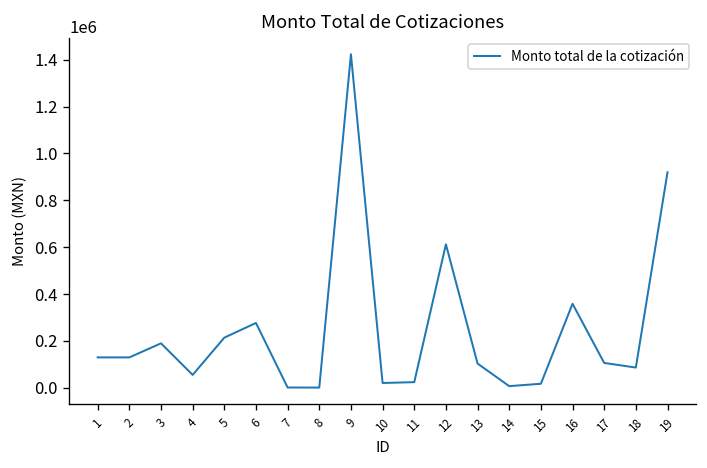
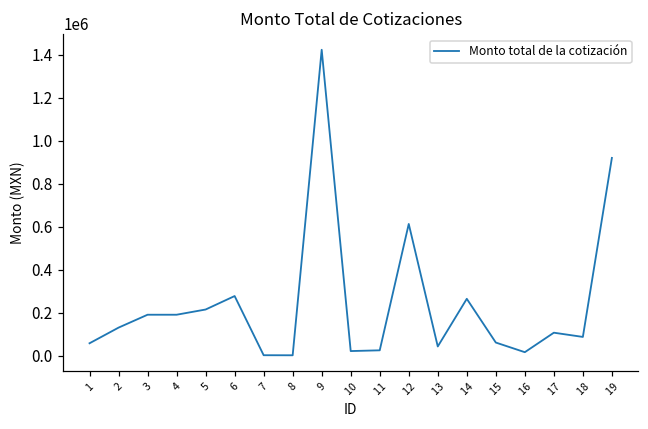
  {
-   "1": 130000,
+   "1": 60000,
    "2": 130000,
    "3": 190000,
-   "4": 60000,
+   "4": 190000,
    "5": 210000,
    "6": 280000,
    "7": 0,
    "8": 0,
    "9": 1420000,
    "10": 20000,
    "11": 20000,
    "12": 610000,
-   "13": 100000,
-   "14": 10000,
-   "15": 20000,
-   "16": 360000,
+   "13": 40000,
+   "14": 260000,
+   "15": 60000,
+   "16": 20000,
    "17": 110000,
    "18": 90000,
    "19": 920000
  }
